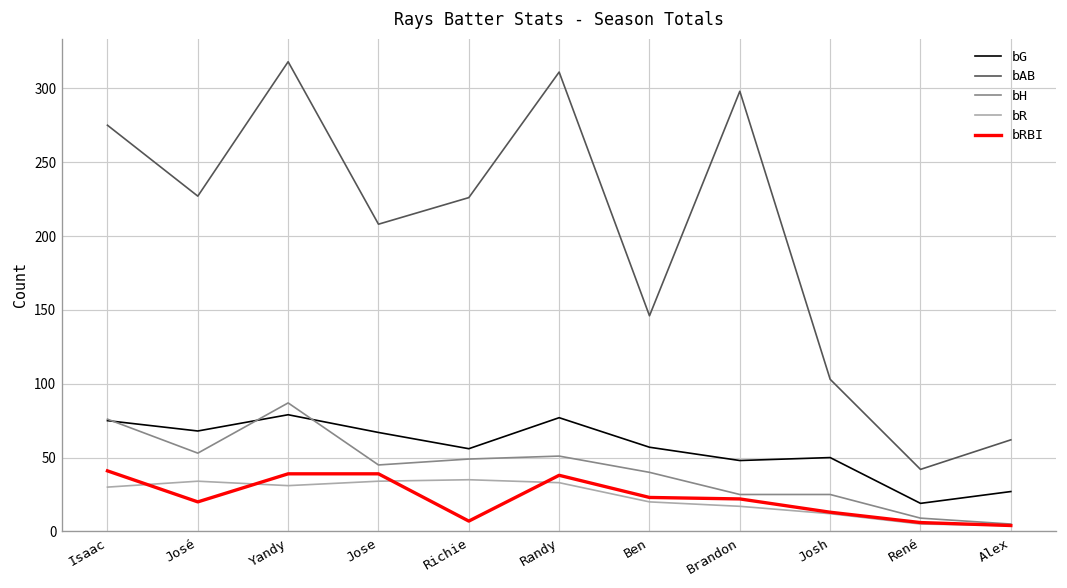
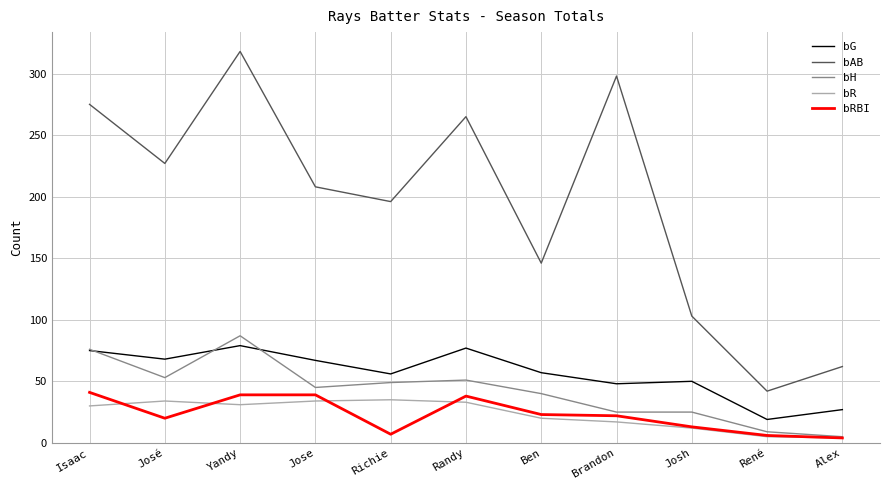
  {
    "bG": {
      "José": 68,
      "Yandy": 79,
      "Jose": 67,
      "Richie": 56,
      "Randy": 77,
      "Ben": 57,
      "Brandon": 48,
      "Josh": 50,
      "René": 19,
      "Alex": 27
    },
    "bAB": {
      "Isaac": 275,
      "José": 227,
      "Yandy": 318,
      "Jose": 208,
-     "Richie": 226,
-     "Randy": 311,
+     "Richie": 196,
+     "Randy": 265,
      "Ben": 146,
      "Brandon": 298,
      "Josh": 103,
      "René": 42,
      "Alex": 62
    },
    "bRBI": {
      "Isaac": 41,
      "José": 20,
      "Yandy": 39,
      "Jose": 39,
      "Richie": 7,
      "Randy": 38,
      "Ben": 23,
      "Brandon": 22
    }
  }
